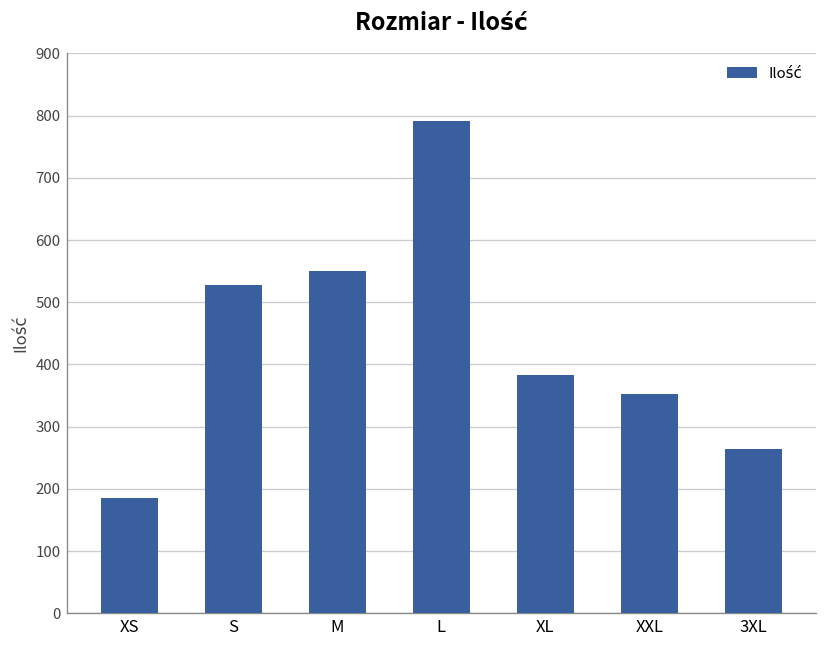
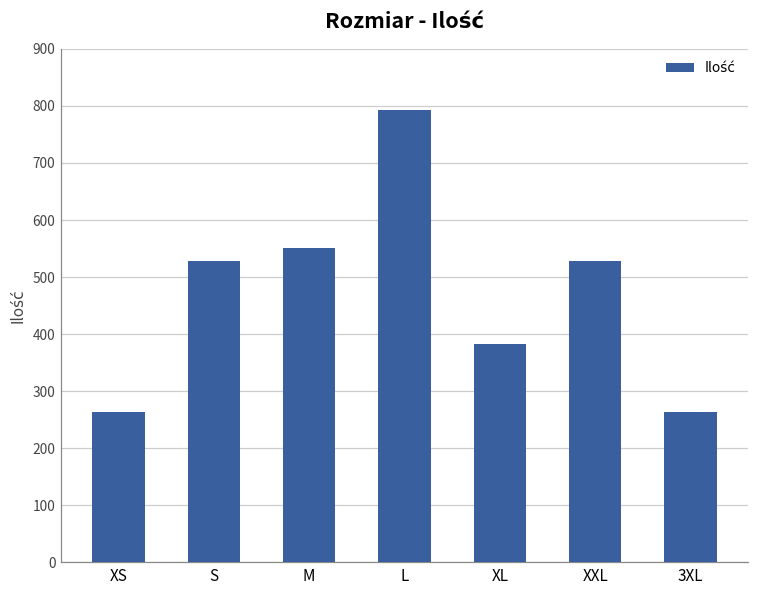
  {
-   "XS": 190,
+   "XS": 260,
    "S": 530,
    "M": 550,
    "L": 790,
    "XL": 380,
-   "XXL": 350,
+   "XXL": 530,
    "3XL": 260
  }
